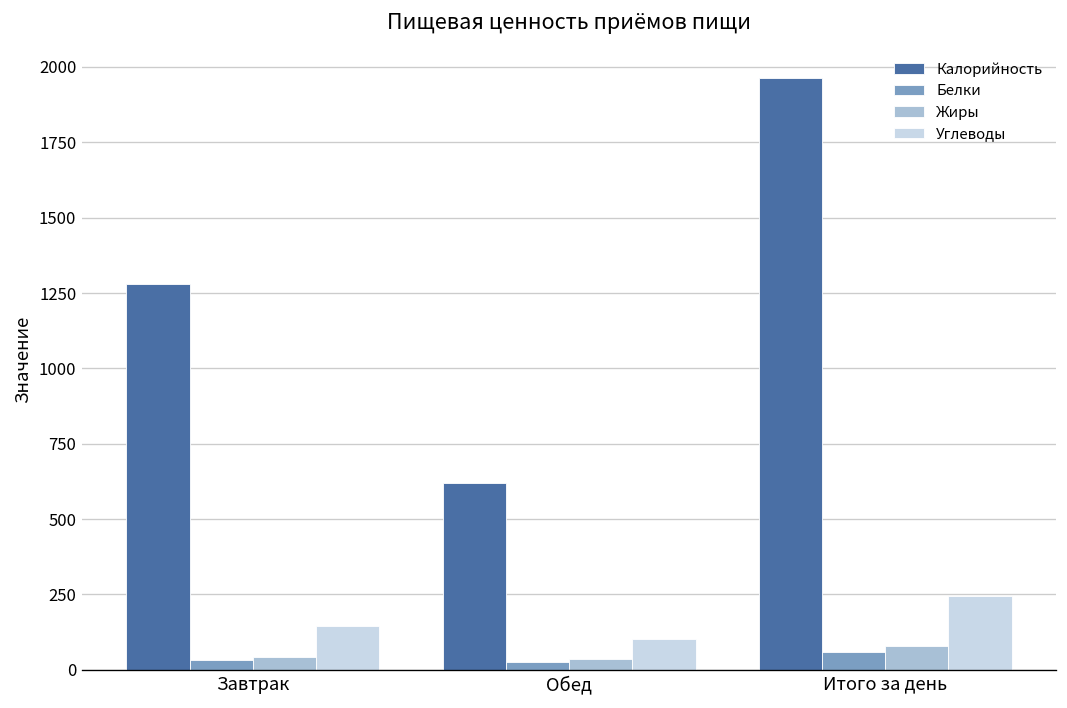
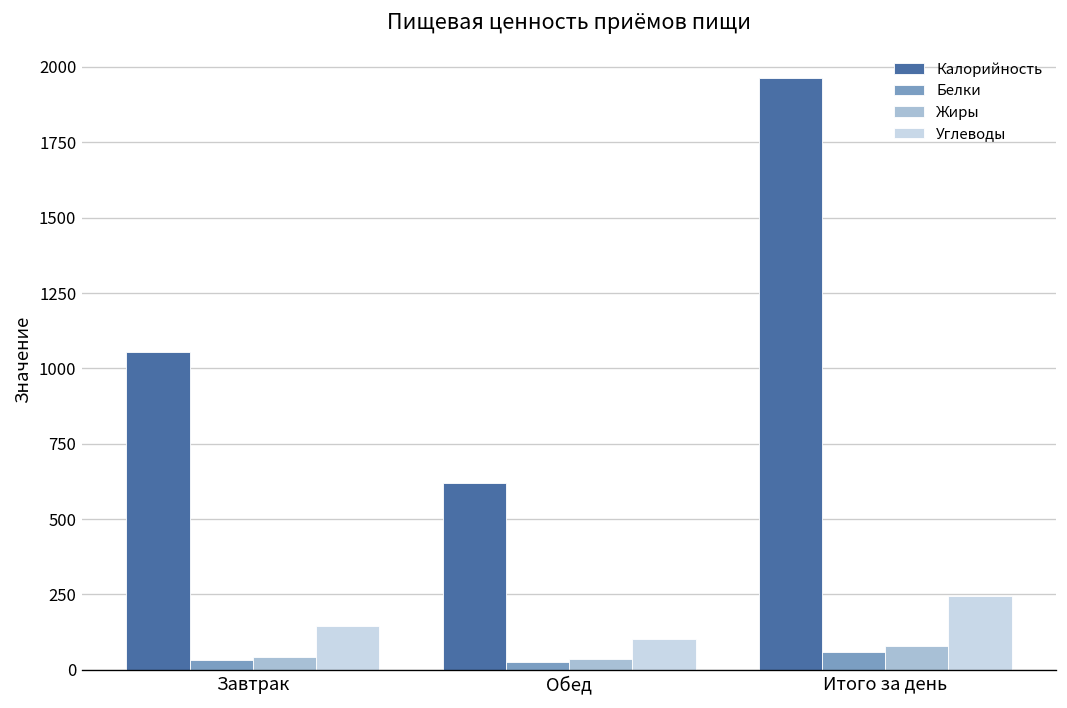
  {
    "Калорийность": {
-     "Завтрак": 1280,
+     "Завтрак": 1060,
      "Обед": 620,
      "Итого за день": 1960
    }
  }
